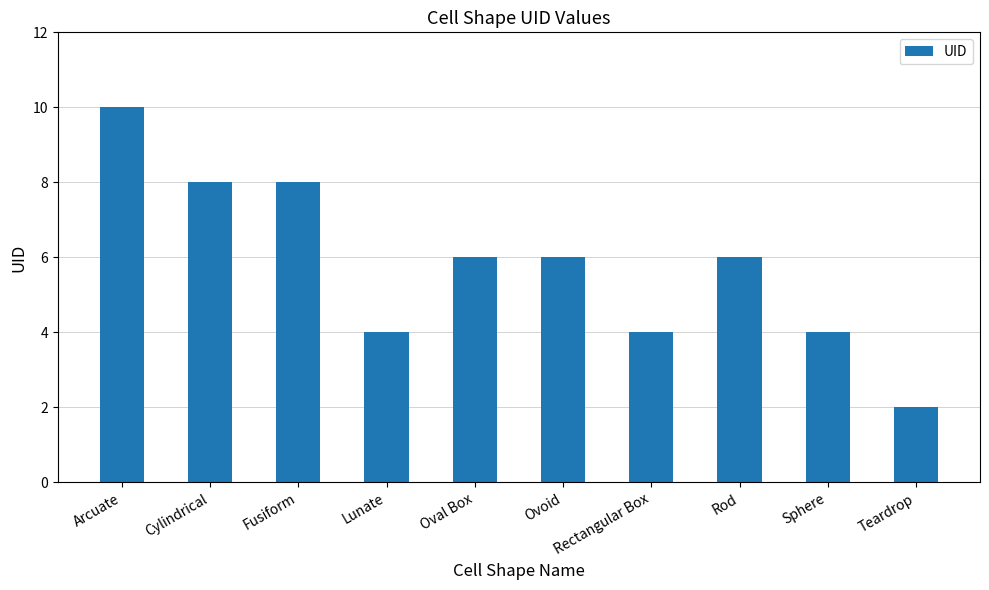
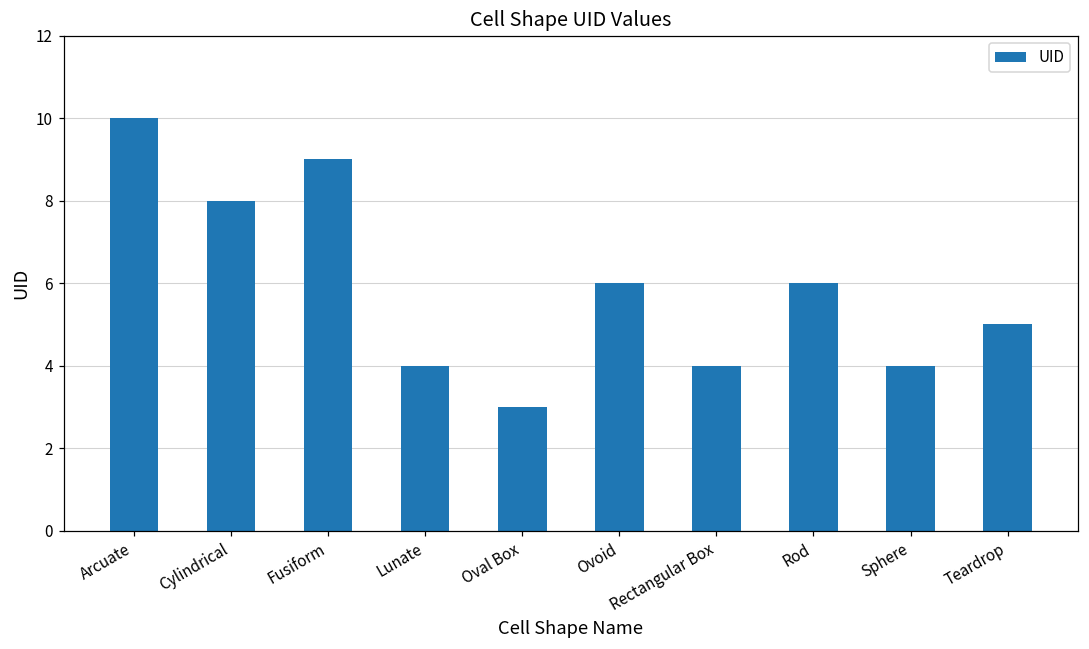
  {
    "Arcuate": 10,
    "Cylindrical": 8,
-   "Fusiform": 8,
+   "Fusiform": 9,
    "Lunate": 4,
-   "Oval Box": 6,
+   "Oval Box": 3,
    "Ovoid": 6,
    "Rectangular Box": 4,
    "Rod": 6,
    "Sphere": 4,
-   "Teardrop": 2
+   "Teardrop": 5
  }
